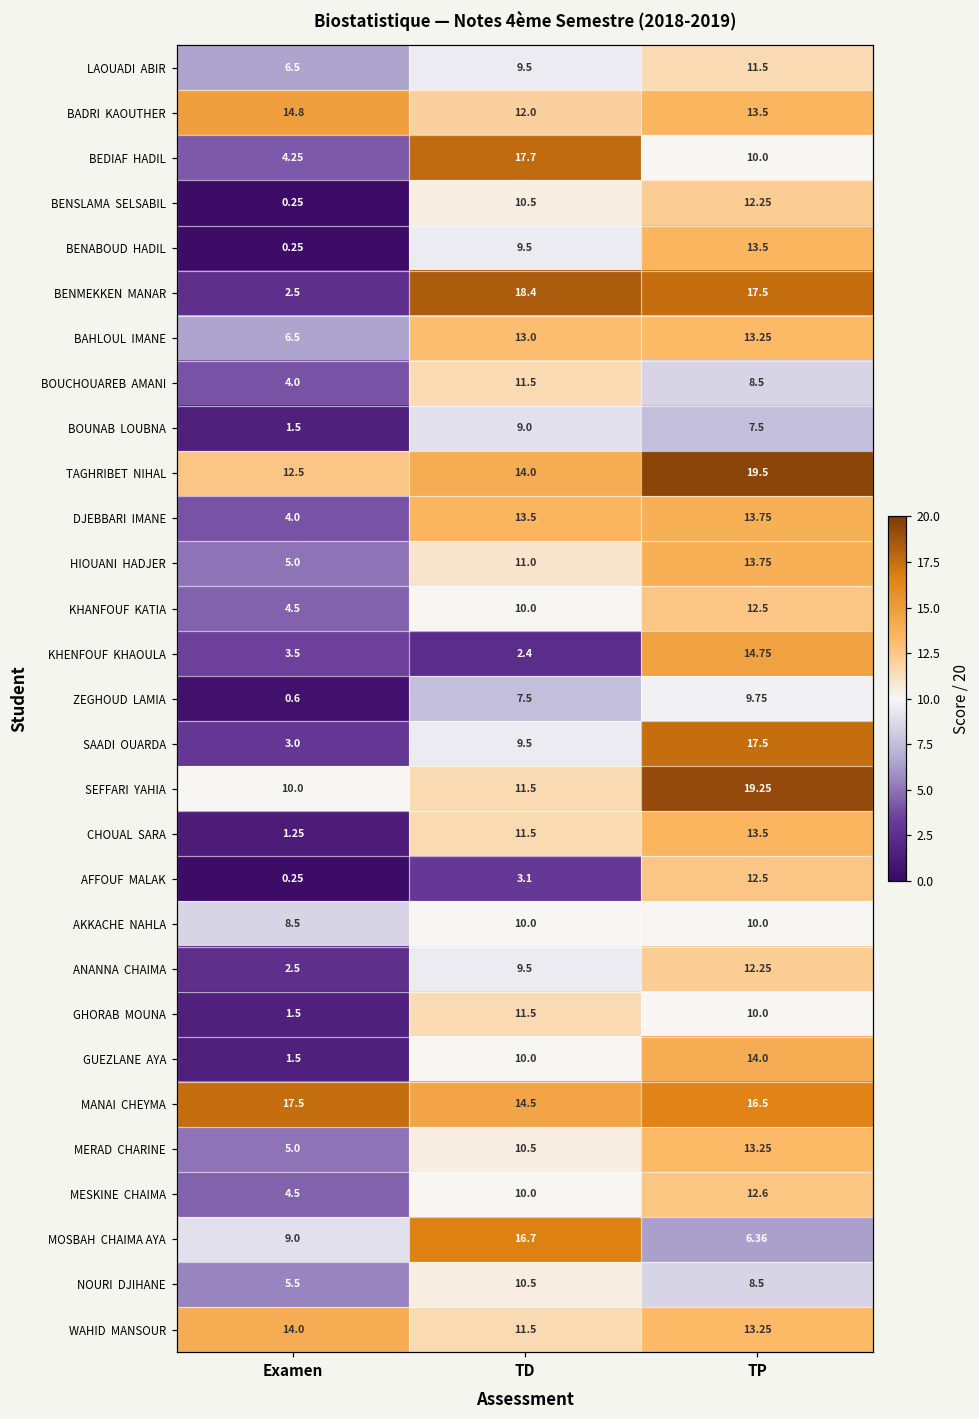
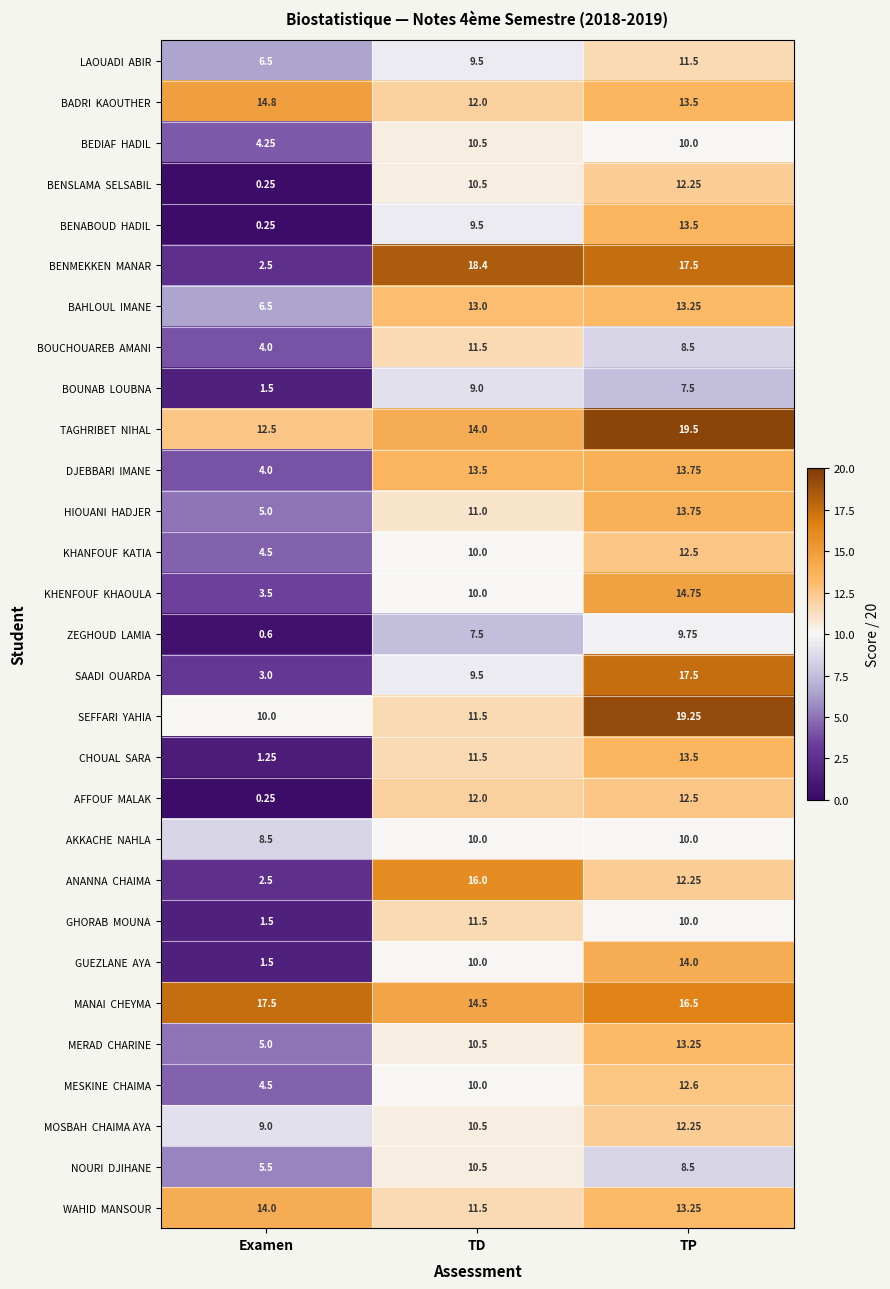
  {
    "LAOUADI ABIR": {
      "Examen": 6.5,
      "TD": 9.5,
      "TP": 11.5
    },
    "BADRI KAOUTHER": {
      "Examen": 14.8,
      "TD": 12.0,
      "TP": 13.5
    },
    "BEDIAF HADIL": {
      "Examen": 4.25,
-     "TD": 17.7,
+     "TD": 10.5,
      "TP": 10.0
    },
    "BENSLAMA SELSABIL": {
      "Examen": 0.25,
      "TD": 10.5,
      "TP": 12.25
    },
    "BENABOUD HADIL": {
      "Examen": 0.25,
      "TD": 9.5,
      "TP": 13.5
    },
    "BENMEKKEN MANAR": {
      "Examen": 2.5,
      "TD": 18.4,
      "TP": 17.5
    },
    "BAHLOUL IMANE": {
      "Examen": 6.5,
      "TD": 13.0,
      "TP": 13.25
    },
    "BOUCHOUAREB AMANI": {
      "Examen": 4.0,
      "TD": 11.5,
      "TP": 8.5
    },
    "BOUNAB LOUBNA": {
      "Examen": 1.5,
      "TD": 9.0,
      "TP": 7.5
    },
    "TAGHRIBET NIHAL": {
      "Examen": 12.5,
      "TD": 14.0,
      "TP": 19.5
    },
    "DJEBBARI IMANE": {
      "Examen": 4.0,
      "TD": 13.5,
      "TP": 13.75
    },
    "HIOUANI HADJER": {
      "Examen": 5.0,
      "TD": 11.0,
      "TP": 13.75
    },
    "KHANFOUF KATIA": {
      "Examen": 4.5,
      "TD": 10.0,
      "TP": 12.5
    },
    "KHENFOUF KHAOULA": {
      "Examen": 3.5,
-     "TD": 2.4,
+     "TD": 10.0,
      "TP": 14.75
    },
    "ZEGHOUD LAMIA": {
      "Examen": 0.6,
      "TD": 7.5,
      "TP": 9.75
    },
    "SAADI OUARDA": {
      "Examen": 3.0,
      "TD": 9.5,
      "TP": 17.5
    },
    "SEFFARI YAHIA": {
      "Examen": 10.0,
      "TD": 11.5,
      "TP": 19.25
    },
    "CHOUAL SARA": {
      "Examen": 1.25,
      "TD": 11.5,
      "TP": 13.5
    },
    "AFFOUF MALAK": {
      "Examen": 0.25,
-     "TD": 3.1,
+     "TD": 12.0,
      "TP": 12.5
    },
    "AKKACHE NAHLA": {
      "Examen": 8.5,
      "TD": 10.0,
      "TP": 10.0
    },
    "ANANNA CHAIMA": {
      "Examen": 2.5,
-     "TD": 9.5,
+     "TD": 16.0,
      "TP": 12.25
    },
    "GHORAB MOUNA": {
      "Examen": 1.5,
      "TD": 11.5,
      "TP": 10.0
    },
    "GUEZLANE AYA": {
      "Examen": 1.5,
      "TD": 10.0,
      "TP": 14.0
    },
    "MANAI CHEYMA": {
      "Examen": 17.5,
      "TD": 14.5,
      "TP": 16.5
    },
    "MERAD CHARINE": {
      "Examen": 5.0,
      "TD": 10.5,
      "TP": 13.25
    },
    "MESKINE CHAIMA": {
      "Examen": 4.5,
      "TD": 10.0,
      "TP": 12.6
    },
    "MOSBAH CHAIMA AYA": {
      "Examen": 9.0,
-     "TD": 16.7,
-     "TP": 6.36
+     "TD": 10.5,
+     "TP": 12.25
    },
    "NOURI DJIHANE": {
      "Examen": 5.5,
      "TD": 10.5,
      "TP": 8.5
    },
    "WAHID MANSOUR": {
      "Examen": 14.0,
      "TD": 11.5,
      "TP": 13.25
    }
  }
